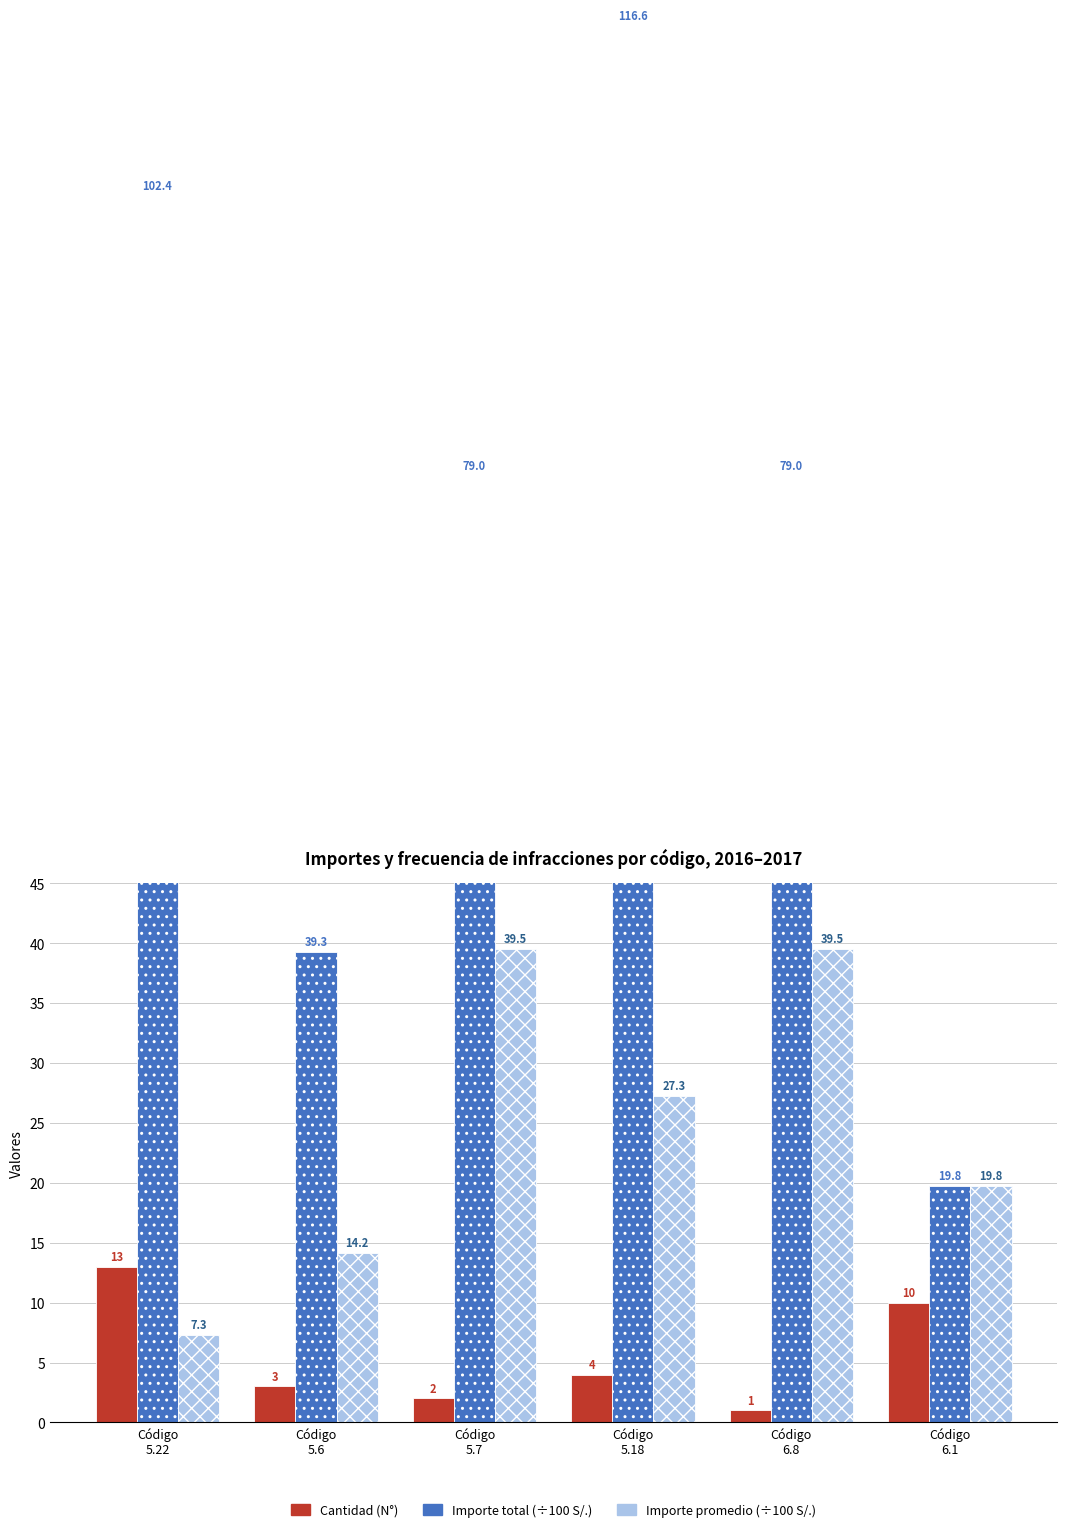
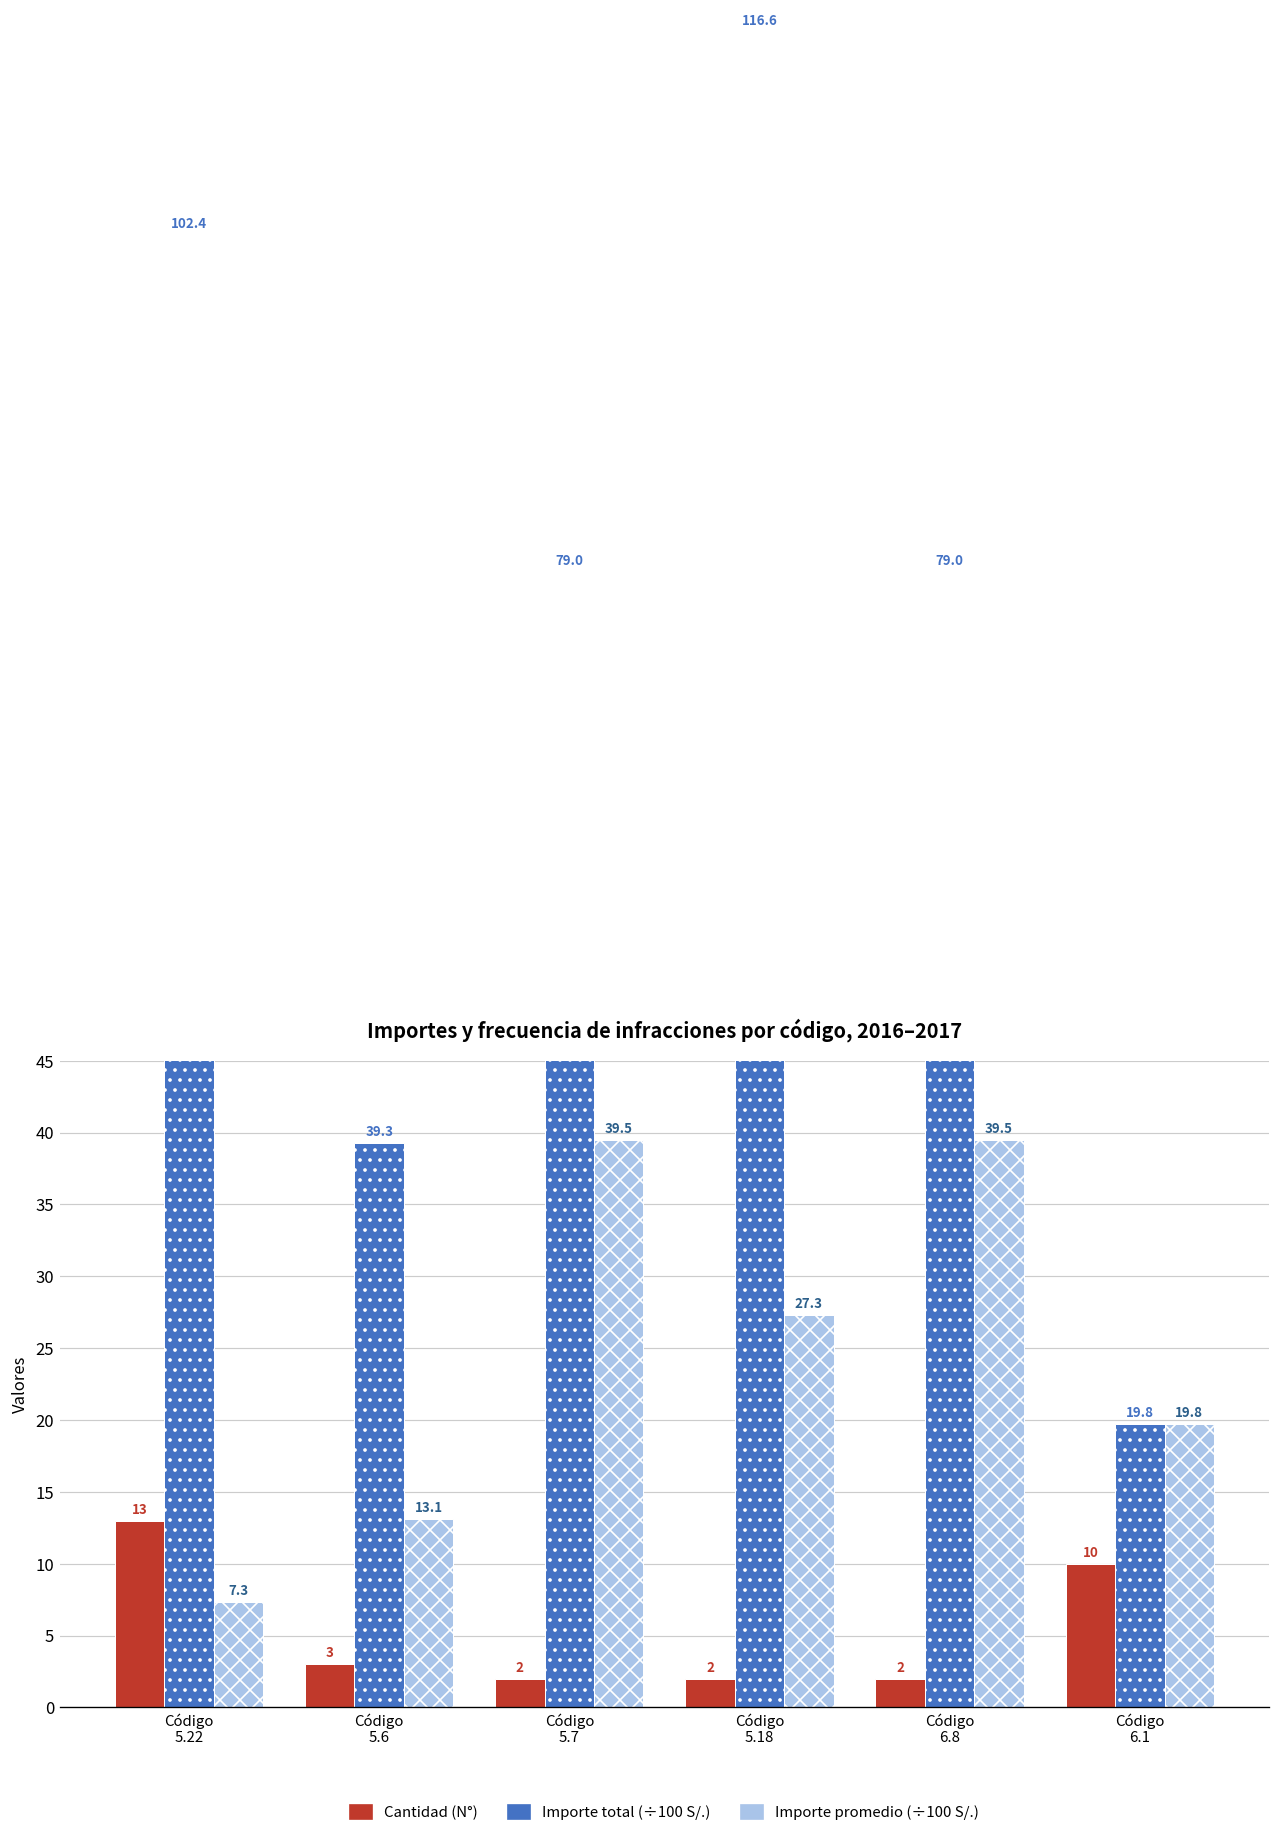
  {
    "Cantidad (N°)": {
      "Código 5.22": 13,
      "Código 5.6": 3,
      "Código 5.7": 2,
-     "Código 5.18": 4,
-     "Código 6.8": 1,
+     "Código 5.18": 2,
+     "Código 6.8": 2,
      "Código 6.1": 10
    },
    "Importe total (÷100 S/.)": {
      "Código 5.6": 39.3,
      "Código 6.1": 19.8
    },
    "Importe promedio (÷100 S/.)": {
      "Código 5.22": 7.3,
-     "Código 5.6": 14.2,
+     "Código 5.6": 13.1,
      "Código 5.7": 39.5,
      "Código 5.18": 27.3,
      "Código 6.8": 39.5,
      "Código 6.1": 19.8
    }
  }
